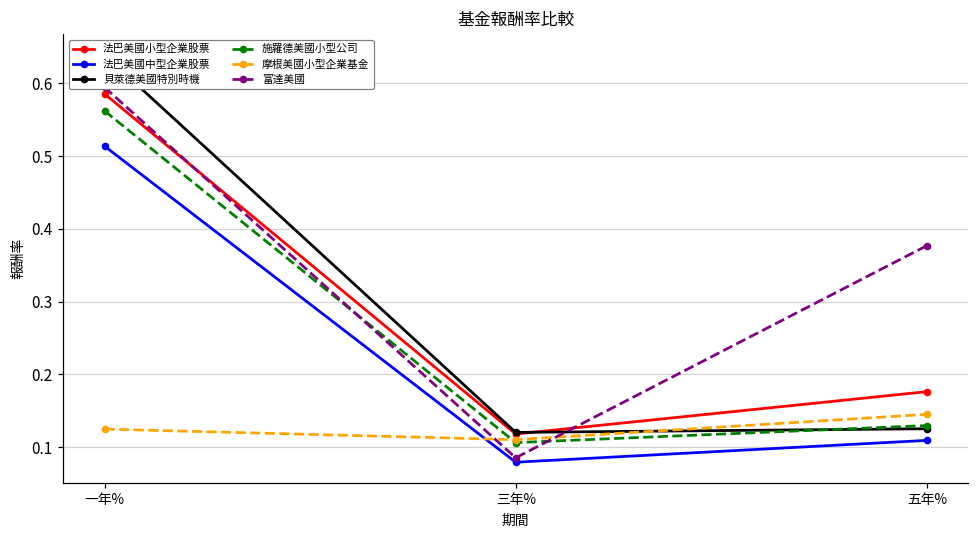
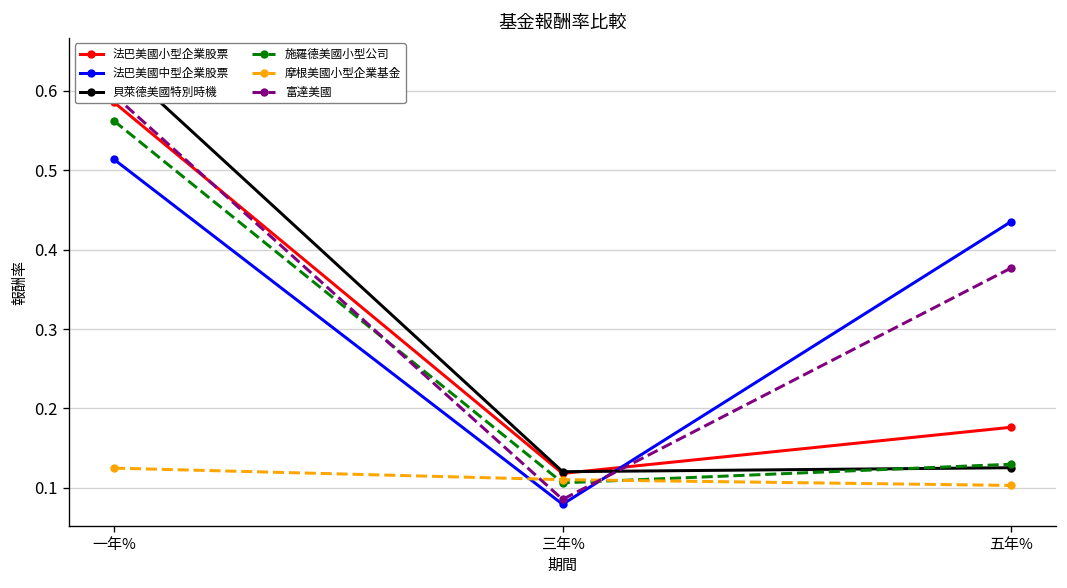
  {
    "法巴美國小型企業股票": {
      "一年%": 0.59,
      "五年%": 0.18
    },
    "法巴美國中型企業股票": {
      "一年%": 0.51,
      "三年%": 0.08,
-     "五年%": 0.11
+     "五年%": 0.44
    },
    "貝萊德美國特別時機": {
      "五年%": 0.13
    },
    "施羅德美國小型公司": {
      "一年%": 0.56,
      "三年%": 0.11,
      "五年%": 0.13
    },
    "摩根美國小型企業基金": {
      "一年%": 0.12,
      "三年%": 0.11,
-     "五年%": 0.15
+     "五年%": 0.10
    },
    "富達美國": {
      "三年%": 0.09,
      "五年%": 0.38
    }
  }
